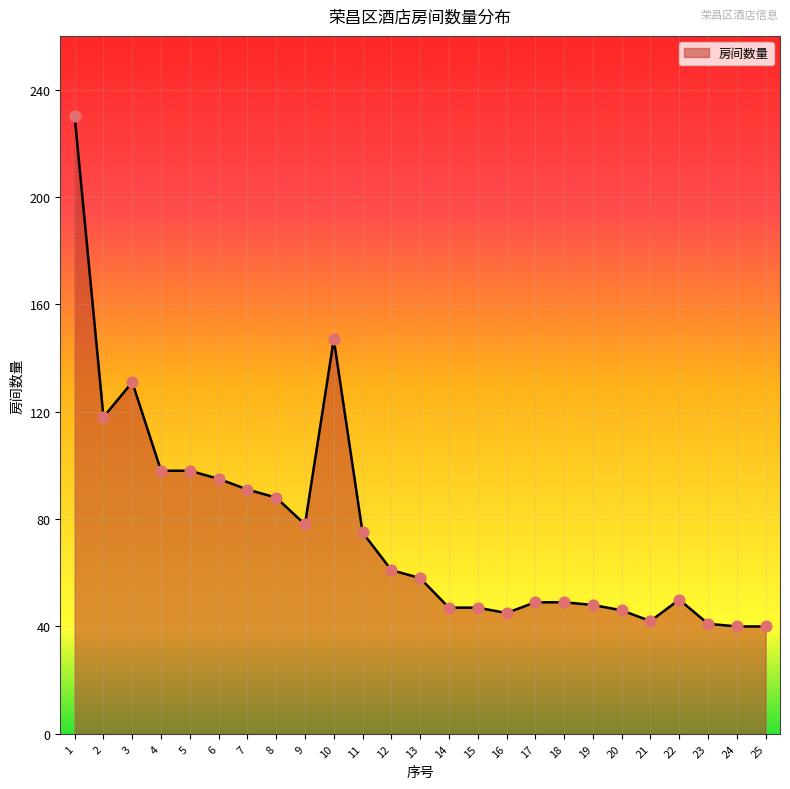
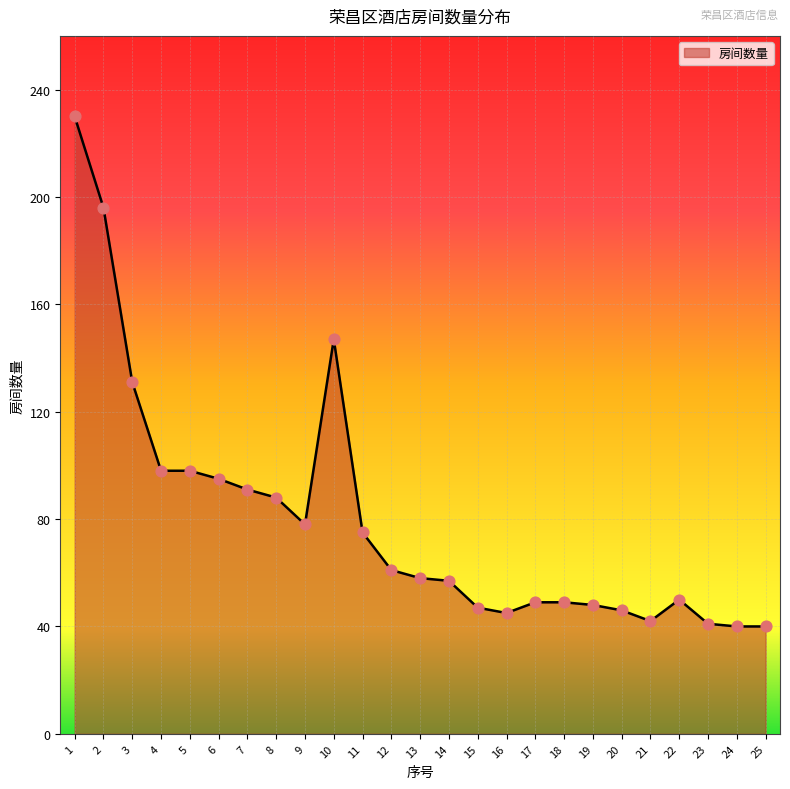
  {
    "1": 230,
-   "2": 118,
+   "2": 196,
    "3": 131,
    "4": 98,
    "5": 98,
    "6": 95,
    "7": 91,
    "8": 88,
    "9": 78,
    "10": 147,
    "11": 75,
    "12": 61,
    "13": 58,
-   "14": 47,
+   "14": 57,
    "15": 47,
    "16": 45,
    "17": 49,
    "18": 49,
    "19": 48,
    "20": 46,
    "21": 42,
    "22": 50,
    "23": 41,
    "24": 40,
    "25": 40
  }
